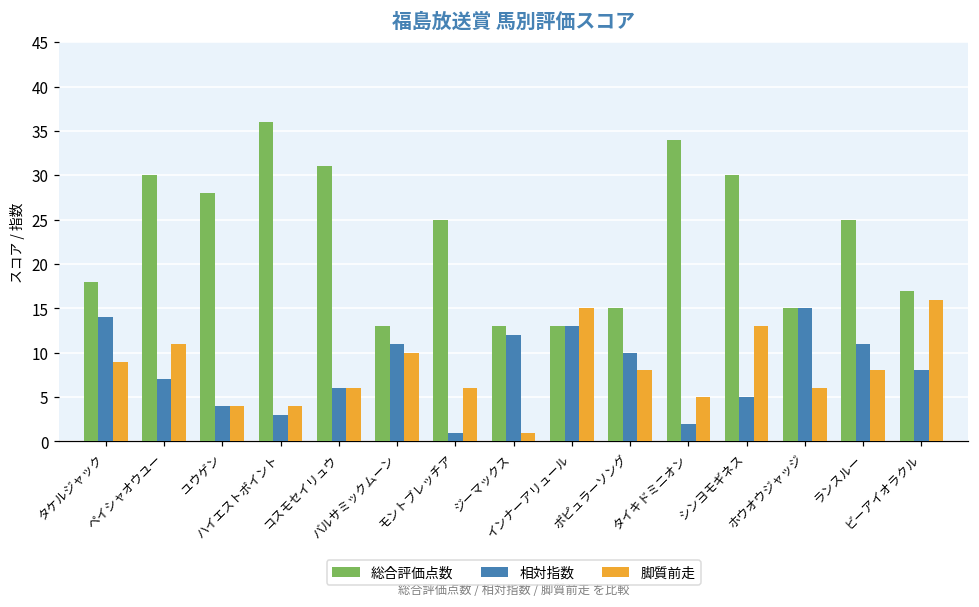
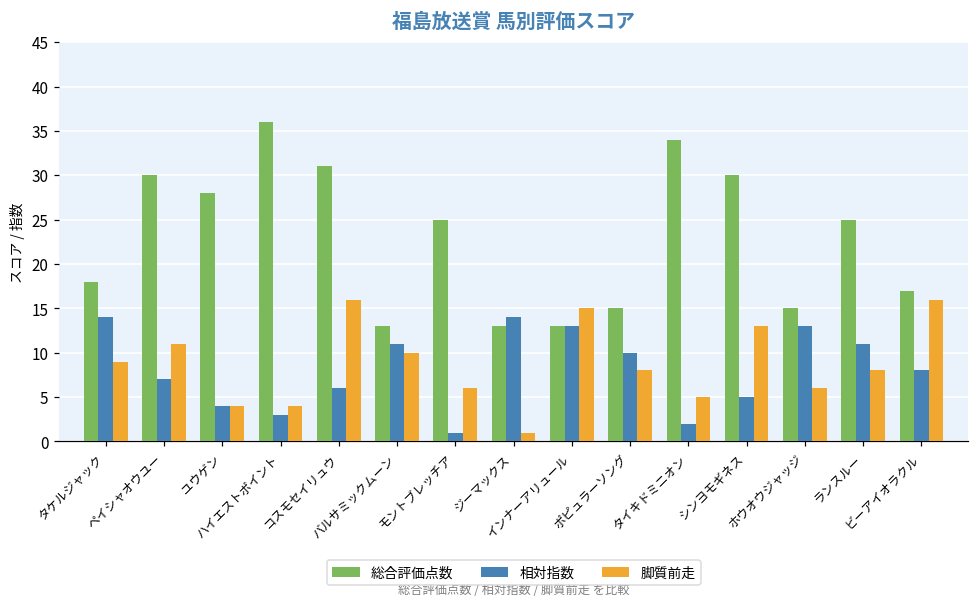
  {
    "総合評価点数": {
      "タケルジャック": 18,
      "ペイシャオウユー": 30,
      "ユウゲン": 28,
      "ハイエストポイント": 36,
      "コスモセイリュウ": 31,
      "バルサミックムーン": 13,
      "モントブレッチア": 25,
      "ジーマックス": 13,
      "インナーアリュール": 13,
      "ポピュラーソング": 15,
      "タイキドミニオン": 34,
      "シンヨモギネス": 30,
      "ホウオウジャッジ": 15,
      "ランスルー": 25,
      "ビーアイオラクル": 17
    },
    "相対指数": {
      "タケルジャック": 14,
      "ペイシャオウユー": 7,
      "ユウゲン": 4,
      "ハイエストポイント": 3,
      "コスモセイリュウ": 6,
      "バルサミックムーン": 11,
      "モントブレッチア": 1,
-     "ジーマックス": 12,
+     "ジーマックス": 14,
      "インナーアリュール": 13,
      "ポピュラーソング": 10,
      "タイキドミニオン": 2,
      "シンヨモギネス": 5,
-     "ホウオウジャッジ": 15,
+     "ホウオウジャッジ": 13,
      "ランスルー": 11,
      "ビーアイオラクル": 8
    },
    "脚質前走": {
      "タケルジャック": 9,
      "ペイシャオウユー": 11,
      "ユウゲン": 4,
      "ハイエストポイント": 4,
-     "コスモセイリュウ": 6,
+     "コスモセイリュウ": 16,
      "バルサミックムーン": 10,
      "モントブレッチア": 6,
      "ジーマックス": 1,
      "インナーアリュール": 15,
      "ポピュラーソング": 8,
      "タイキドミニオン": 5,
      "シンヨモギネス": 13,
      "ホウオウジャッジ": 6,
      "ランスルー": 8,
      "ビーアイオラクル": 16
    }
  }
